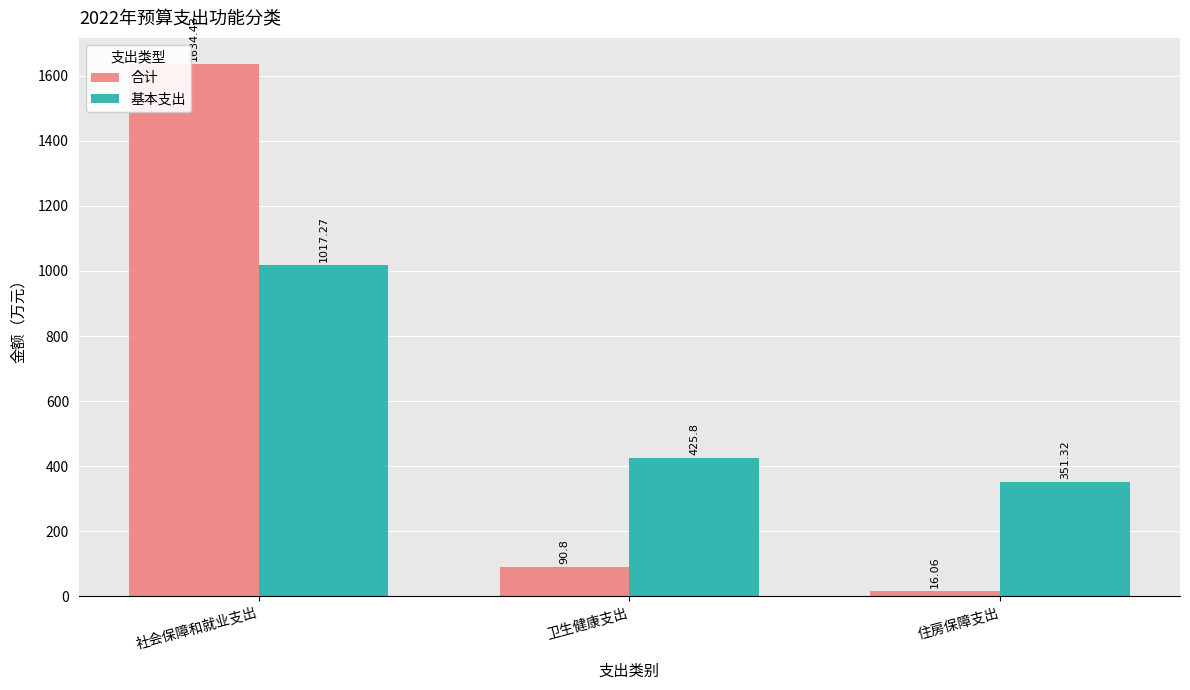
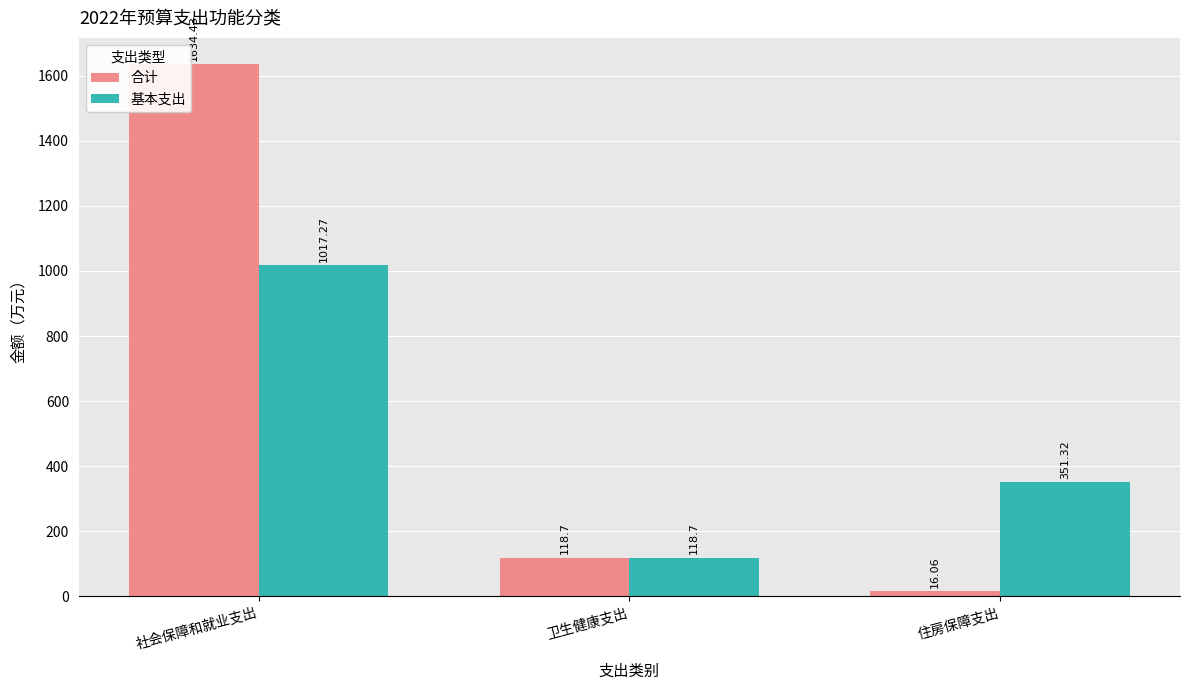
  {
    "合计": {
-     "卫生健康支出": 90.8,
+     "卫生健康支出": 118.7,
      "住房保障支出": 16.06
    },
    "基本支出": {
      "社会保障和就业支出": 1017.27,
-     "卫生健康支出": 425.8,
+     "卫生健康支出": 118.7,
      "住房保障支出": 351.32
    }
  }
